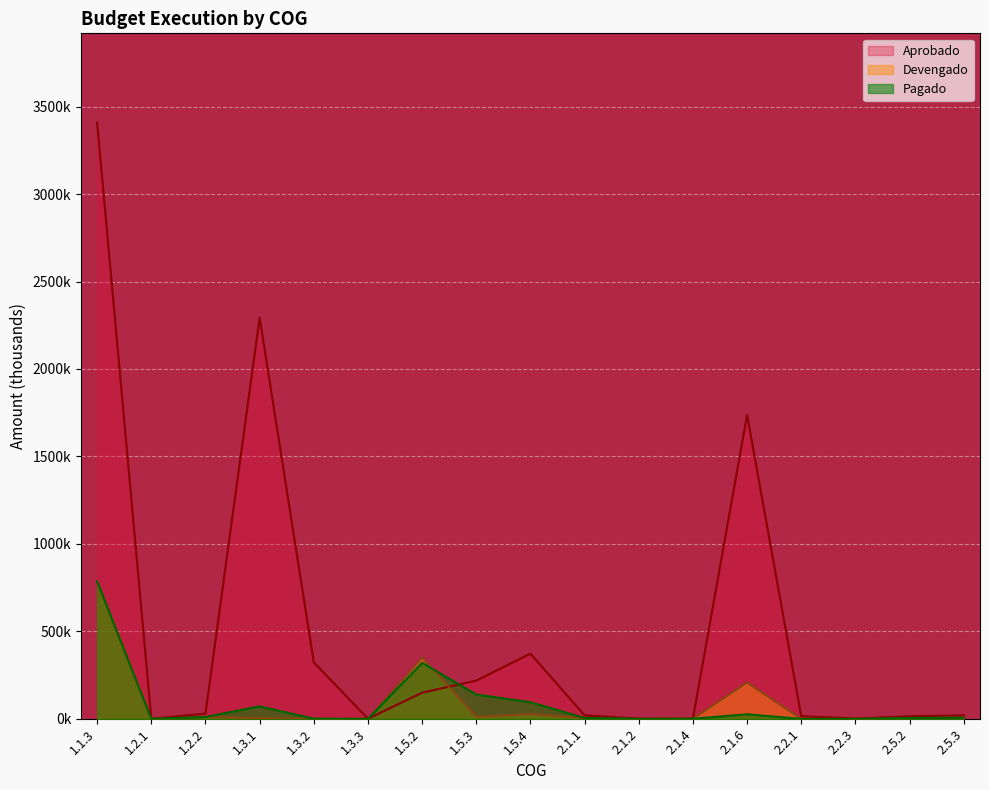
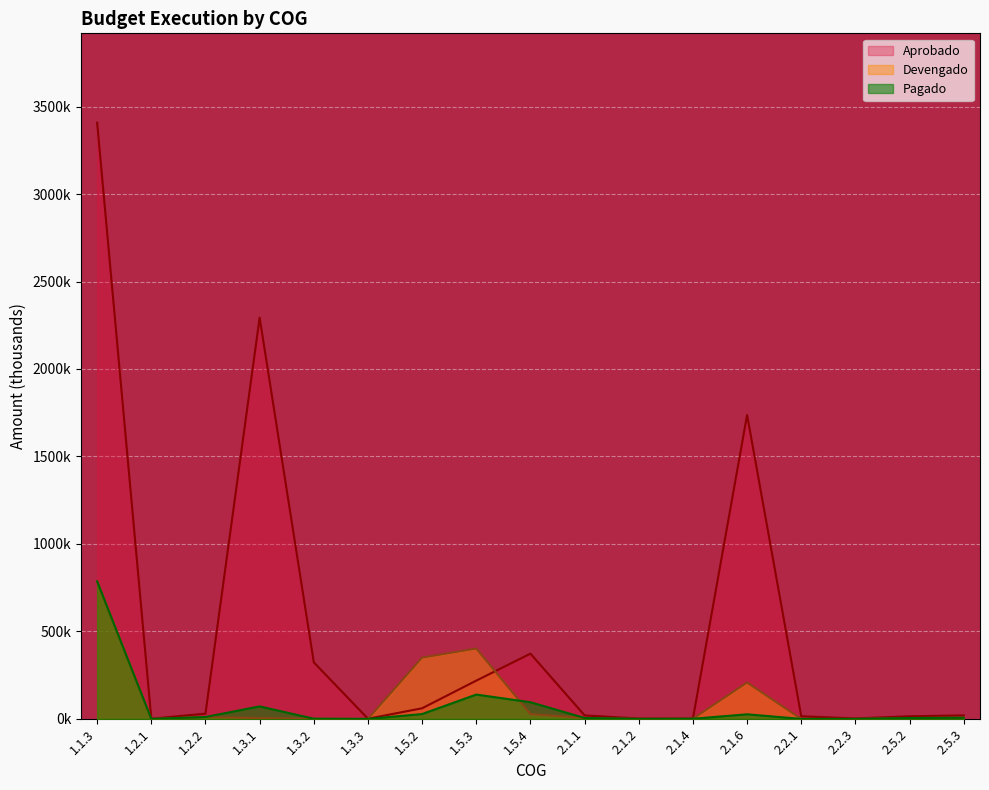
  {
    "Aprobado": {
      "1.1.3": 3410000,
      "1.2.2": 30000,
      "1.3.1": 2290000,
      "1.3.2": 320000,
-     "1.5.2": 150000,
+     "1.5.2": 60000,
      "1.5.3": 220000,
      "1.5.4": 370000,
      "2.1.1": 20000,
      "2.1.6": 1740000,
      "2.2.1": 20000
    },
    "Devengado": {
      "1.3.1": 0,
      "1.5.2": 350000,
-     "1.5.3": 10000,
+     "1.5.3": 400000,
      "1.5.4": 30000,
      "2.1.6": 210000
    },
    "Pagado": {
      "1.3.1": 70000,
-     "1.5.2": 320000,
+     "1.5.2": 30000,
      "1.5.3": 140000,
      "1.5.4": 100000,
      "2.1.6": 30000
    }
  }
